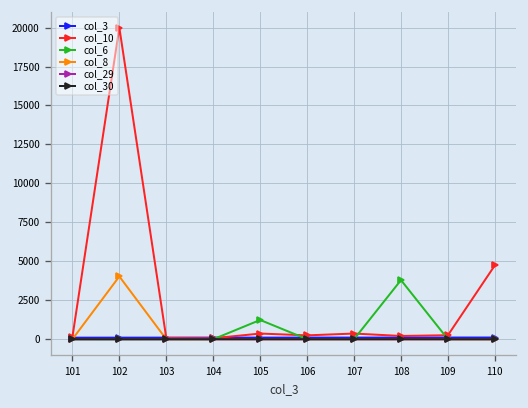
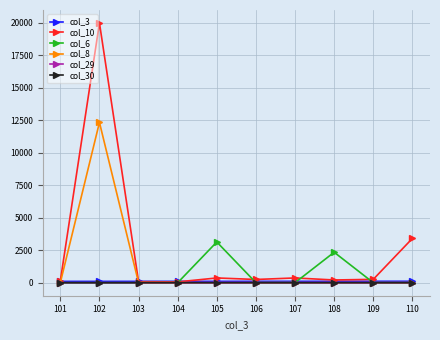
  {
    "col_10": {
      "102": 20000,
      "105": 400,
      "107": 400,
-     "110": 4700
+     "110": 3400
    },
    "col_6": {
-     "105": 1200,
-     "108": 3800
+     "105": 3100,
+     "108": 2300
    },
    "col_8": {
-     "102": 4000
+     "102": 12300
    }
  }
